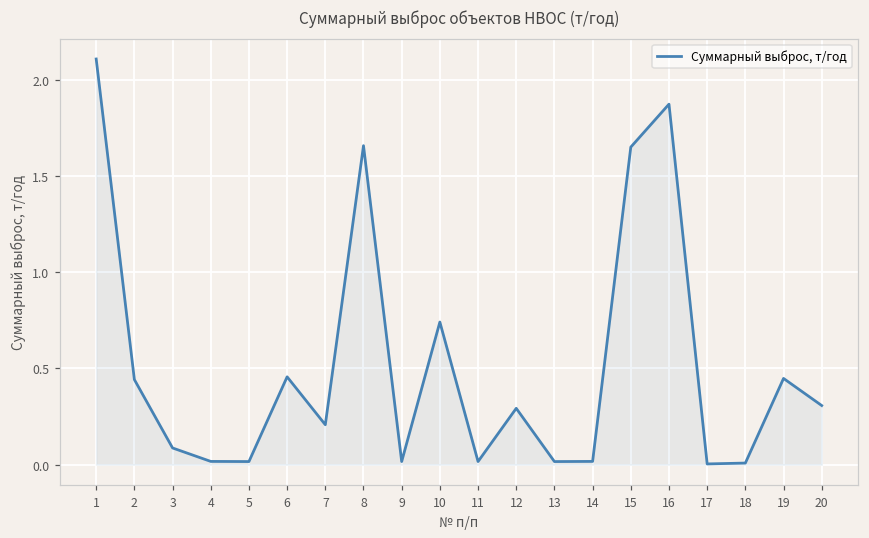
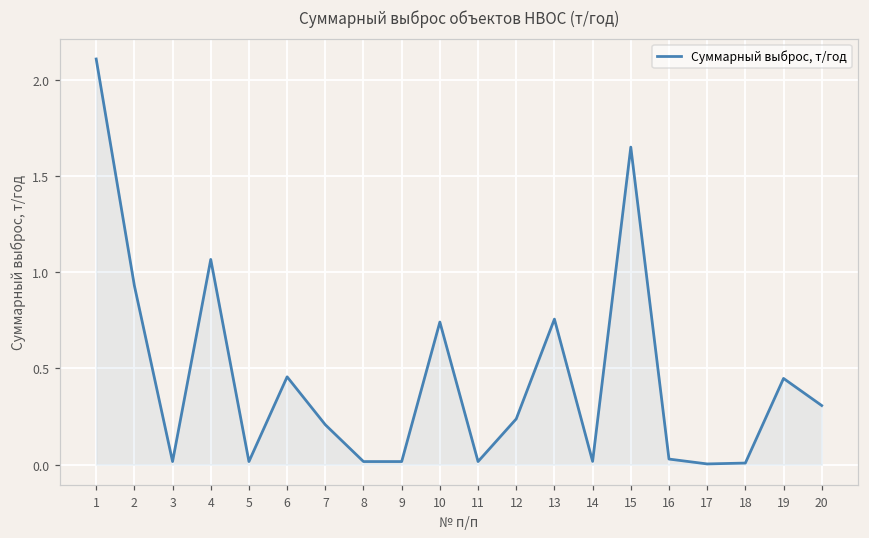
  {
    "1": 2.11,
-   "2": 0.44,
-   "3": 0.09,
-   "4": 0.02,
+   "2": 0.93,
+   "3": 0.02,
+   "4": 1.07,
    "5": 0.02,
    "6": 0.46,
    "7": 0.21,
-   "8": 1.66,
+   "8": 0.02,
    "9": 0.02,
    "10": 0.74,
    "11": 0.02,
-   "12": 0.29,
-   "13": 0.02,
+   "12": 0.24,
+   "13": 0.76,
    "14": 0.02,
    "15": 1.65,
-   "16": 1.87,
+   "16": 0.03,
    "17": 0.00,
    "18": 0.01,
    "19": 0.45,
    "20": 0.31
  }
